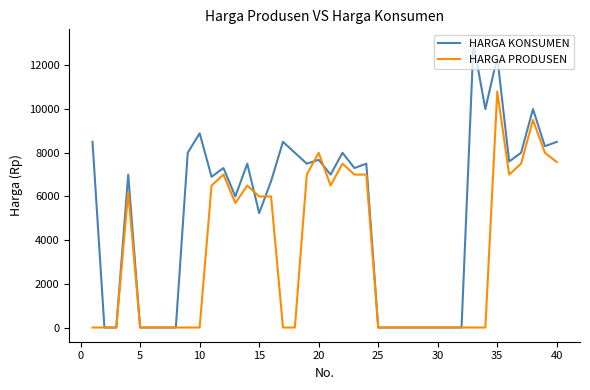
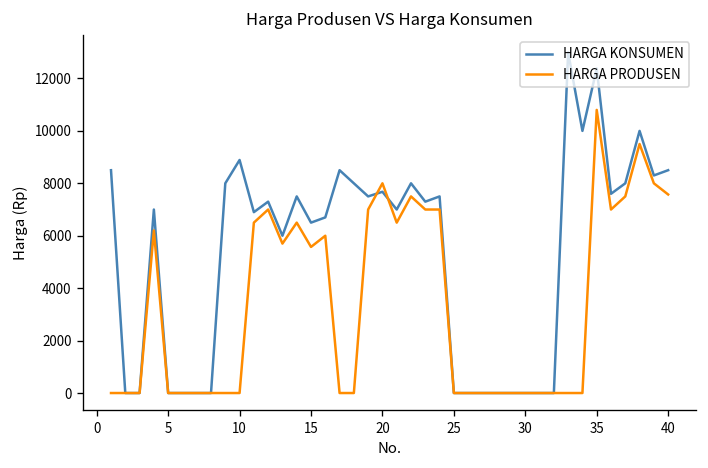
  {
    "HARGA KONSUMEN": {
      "10": 8900,
-     "15": 5200,
+     "15": 6500,
      "20": 7700,
      "40": 8500
    },
    "HARGA PRODUSEN": {
      "10": 0,
-     "15": 6000,
+     "15": 5600,
      "20": 8000,
      "35": 10800,
      "40": 7600
    }
  }
